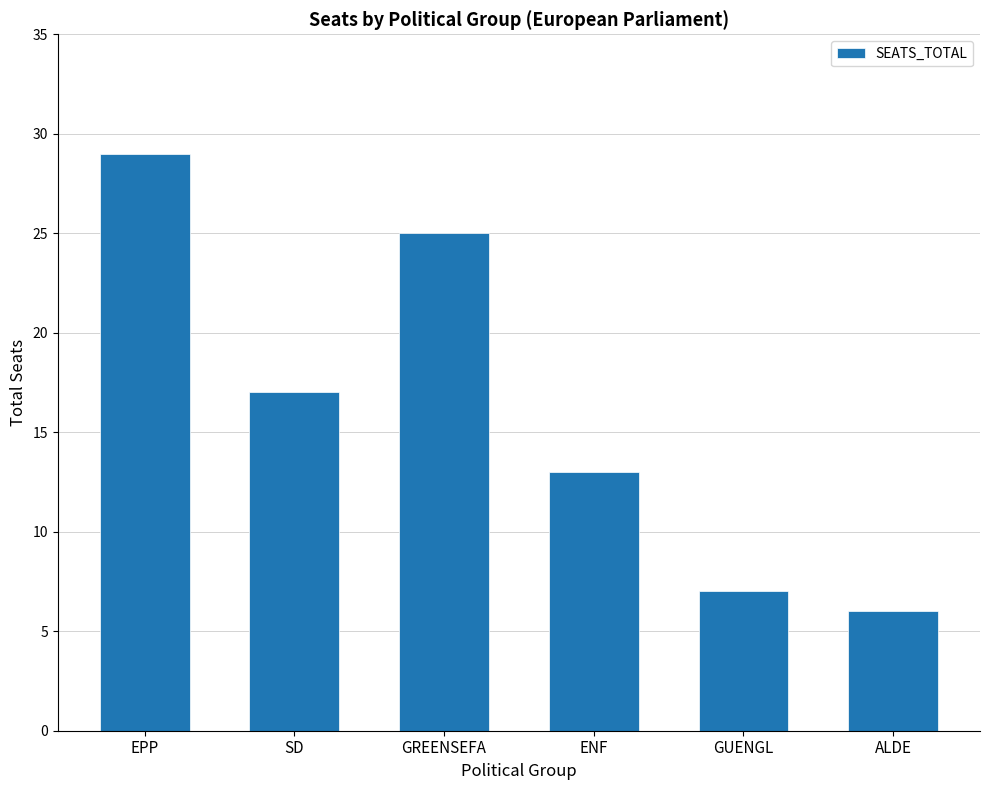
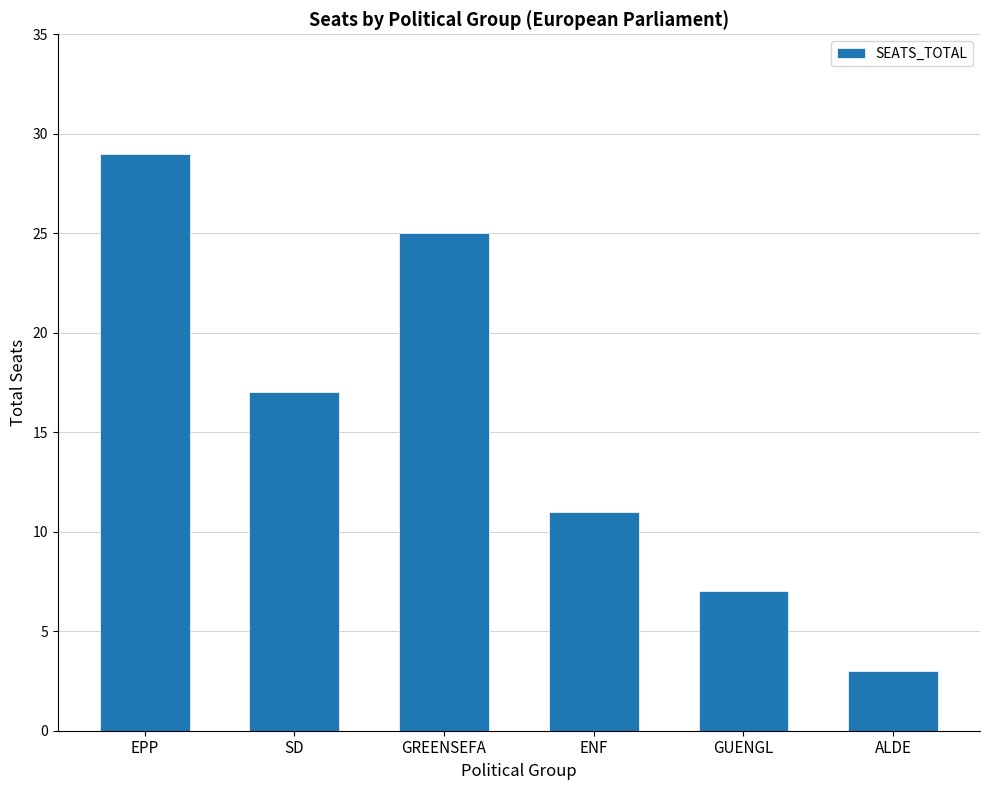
  {
    "EPP": 29,
    "SD": 17,
    "GREENSEFA": 25,
-   "ENF": 13,
+   "ENF": 11,
    "GUENGL": 7,
-   "ALDE": 6
+   "ALDE": 3
  }
